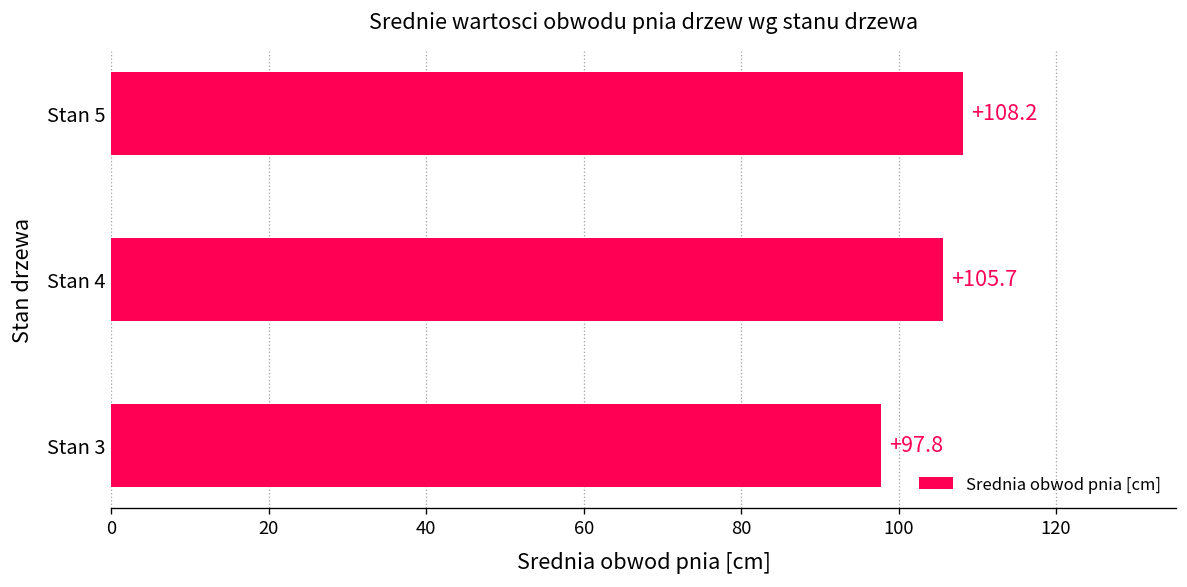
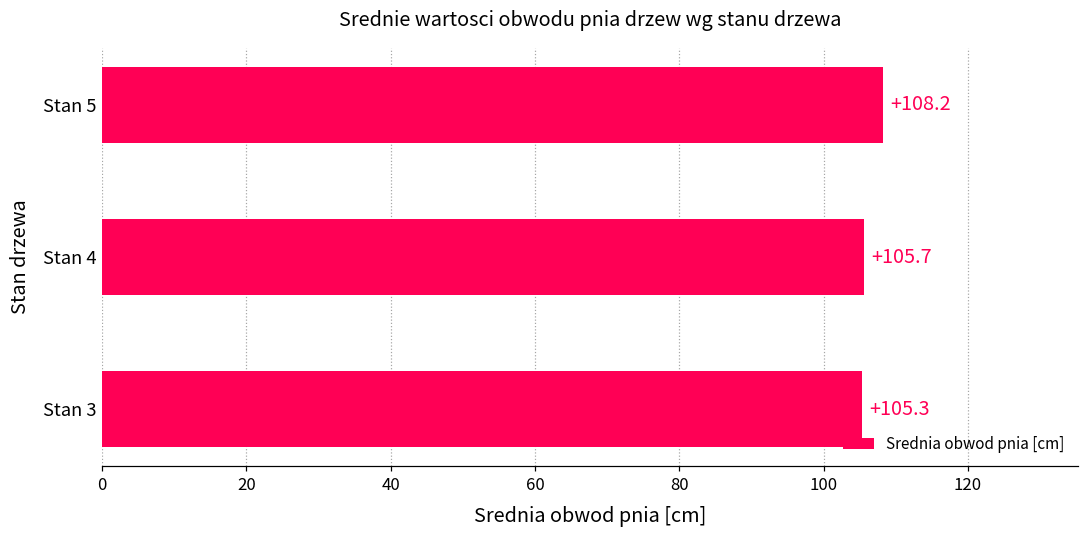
  {
    "Stan 5": "+108.2",
    "Stan 4": "+105.7",
-   "Stan 3": "+97.8"
+   "Stan 3": "+105.3"
  }
